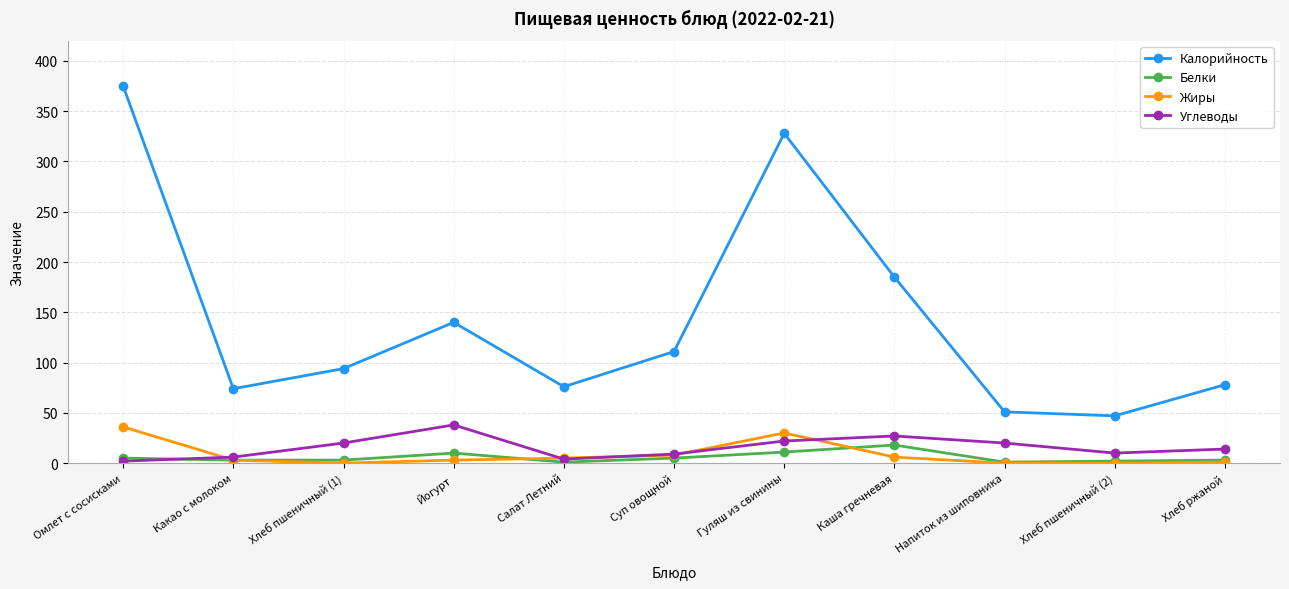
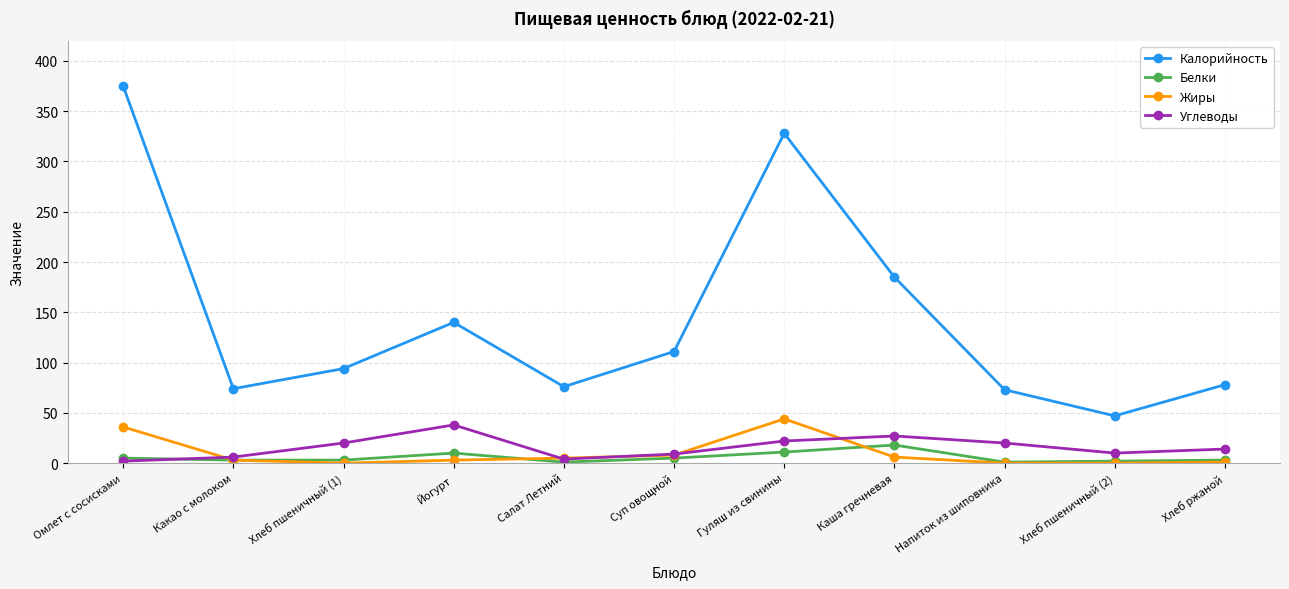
  {
    "Калорийность": {
      "Омлет с сосисками": 375,
      "Какао с молоком": 74,
      "Хлеб пшеничный (1)": 94,
      "Йогурт": 140,
      "Салат Летний": 76,
      "Суп овощной": 111,
      "Гуляш из свинины": 328,
      "Каша гречневая": 185,
-     "Напиток из шиповника": 51,
+     "Напиток из шиповника": 73,
      "Хлеб пшеничный (2)": 47,
      "Хлеб ржаной": 78
    },
    "Белки": {
      "Омлет с сосисками": 5,
      "Хлеб пшеничный (1)": 3,
      "Йогурт": 10,
      "Салат Летний": 1,
      "Суп овощной": 5,
      "Гуляш из свинины": 11,
      "Каша гречневая": 18
    },
    "Жиры": {
      "Омлет с сосисками": 36,
      "Хлеб пшеничный (1)": 0,
      "Йогурт": 3,
-     "Гуляш из свинины": 30,
+     "Гуляш из свинины": 44,
      "Каша гречневая": 6
    },
    "Углеводы": {
      "Омлет с сосисками": 2,
      "Какао с молоком": 6,
      "Хлеб пшеничный (1)": 20,
      "Йогурт": 38,
      "Гуляш из свинины": 22,
      "Каша гречневая": 27,
      "Напиток из шиповника": 20,
      "Хлеб пшеничный (2)": 10,
      "Хлеб ржаной": 14
    }
  }
